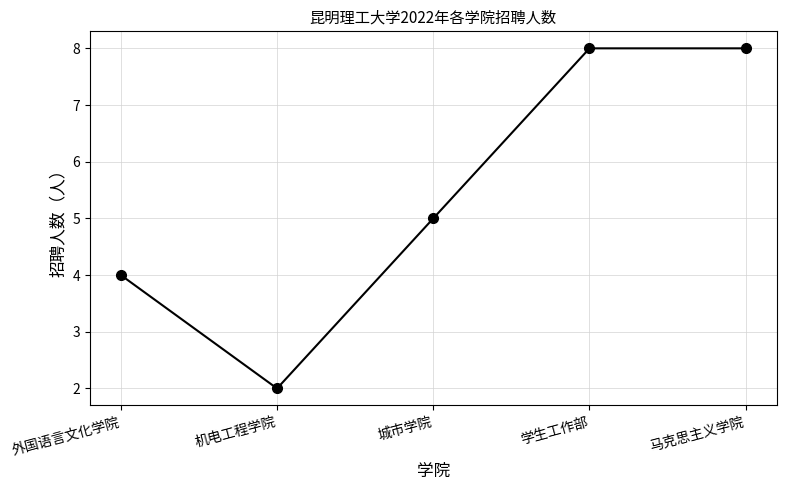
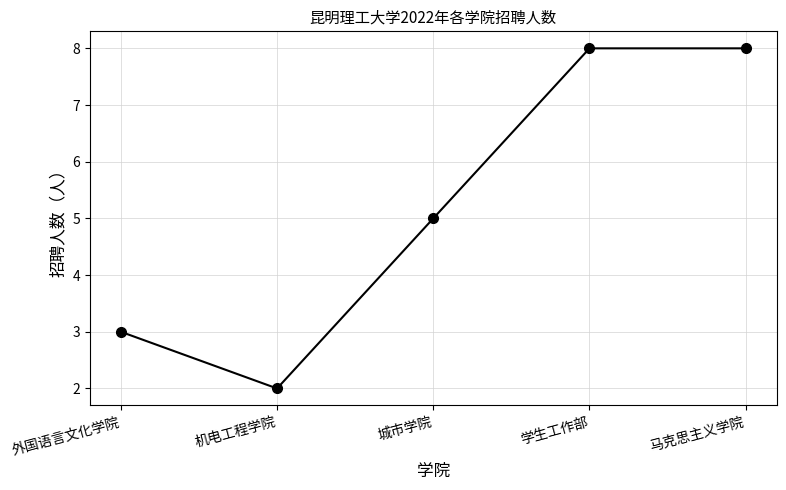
  {
-   "外国语言文化学院": 4,
+   "外国语言文化学院": 3,
    "机电工程学院": 2,
    "城市学院": 5,
    "学生工作部": 8,
    "马克思主义学院": 8
  }
